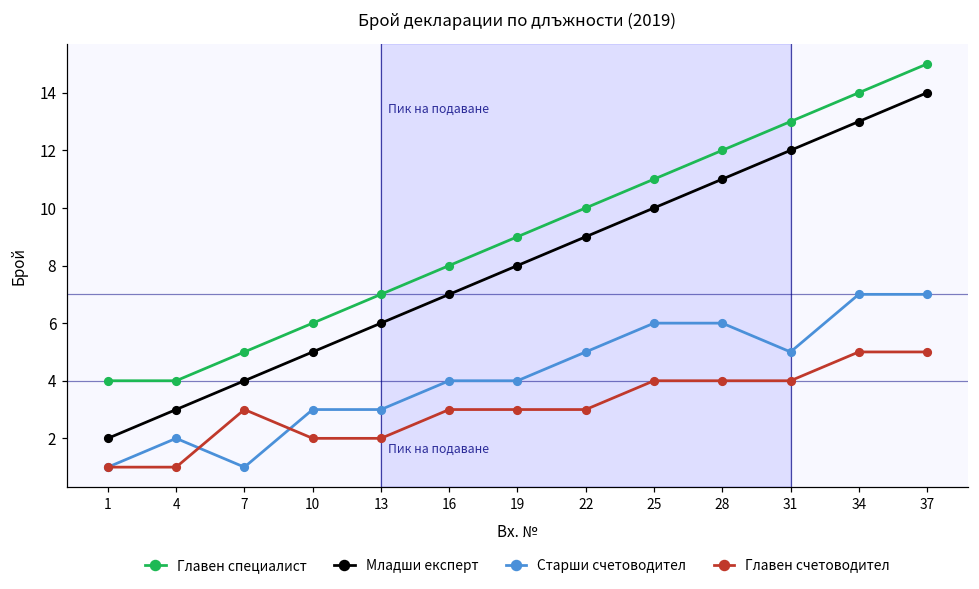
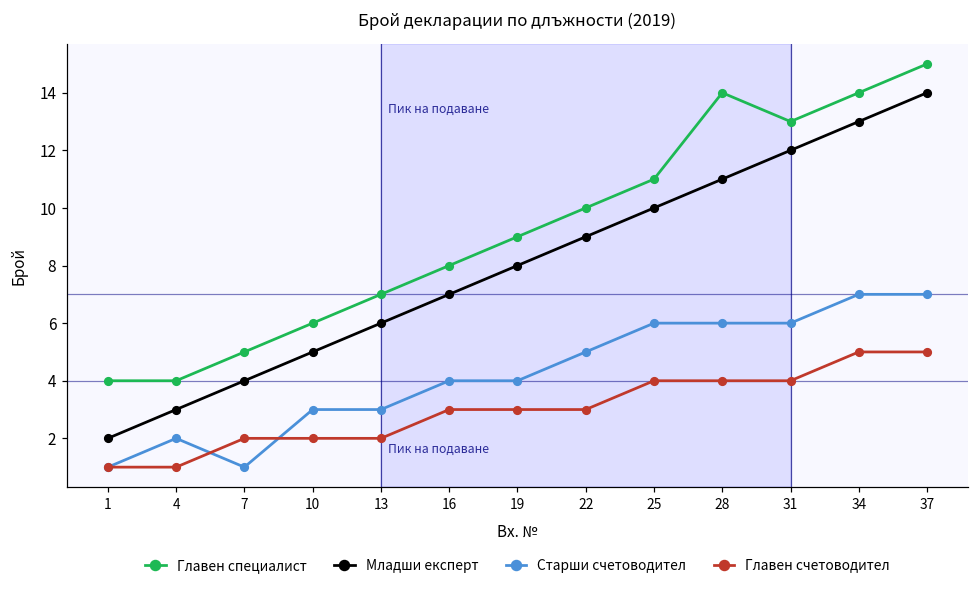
  {
    "Главен специалист": {
      "1": 4,
      "4": 4,
      "7": 5,
      "10": 6,
      "13": 7,
      "16": 8,
      "19": 9,
      "22": 10,
      "25": 11,
-     "28": 12,
+     "28": 14,
      "31": 13,
      "34": 14,
      "37": 15
    },
    "Младши експерт": {
      "1": 2,
      "4": 3,
      "7": 4,
      "10": 5,
      "13": 6,
      "16": 7,
      "19": 8,
      "22": 9,
      "25": 10,
      "28": 11,
      "31": 12,
      "34": 13,
      "37": 14
    },
    "Старши счетоводител": {
      "4": 2,
      "7": 1,
      "10": 3,
      "13": 3,
      "16": 4,
      "19": 4,
      "22": 5,
      "25": 6,
      "28": 6,
-     "31": 5,
+     "31": 6,
      "34": 7,
      "37": 7
    },
    "Главен счетоводител": {
      "4": 1,
-     "7": 3,
+     "7": 2,
      "10": 2,
      "13": 2,
      "16": 3,
      "19": 3,
      "22": 3,
      "25": 4,
      "28": 4,
      "31": 4,
      "34": 5,
      "37": 5
    }
  }
